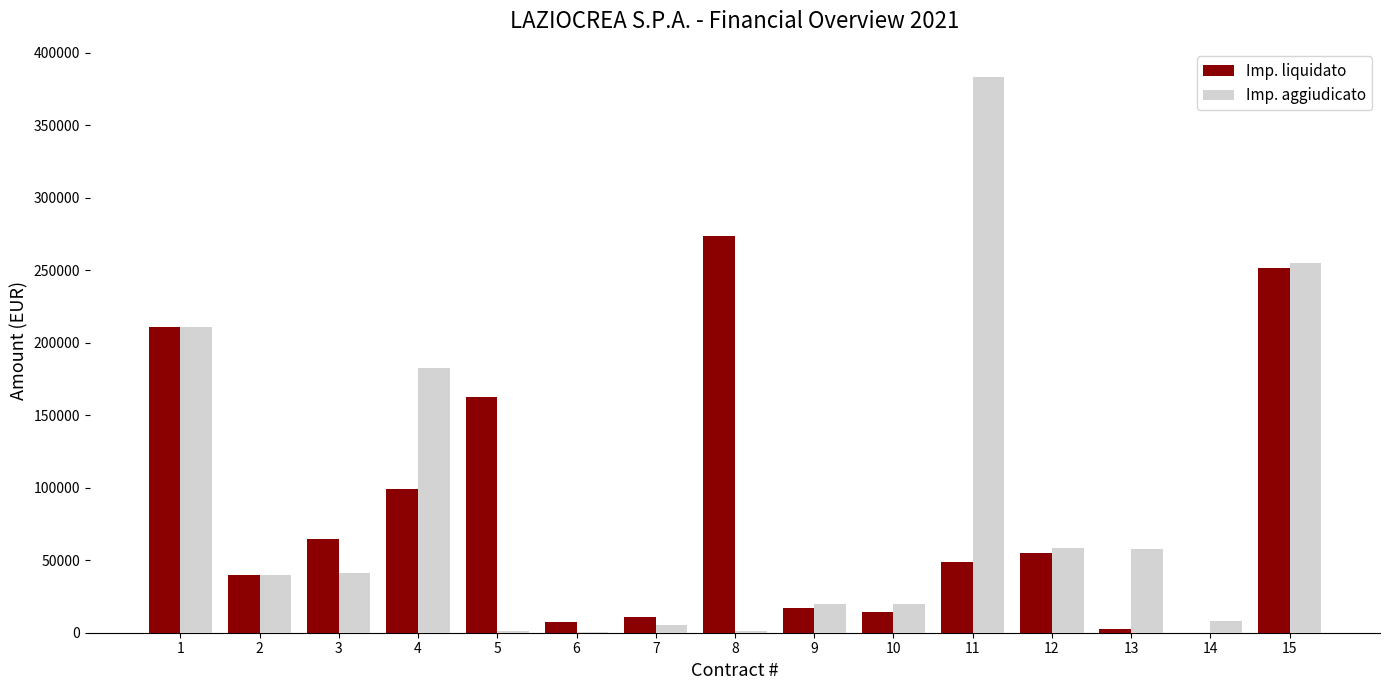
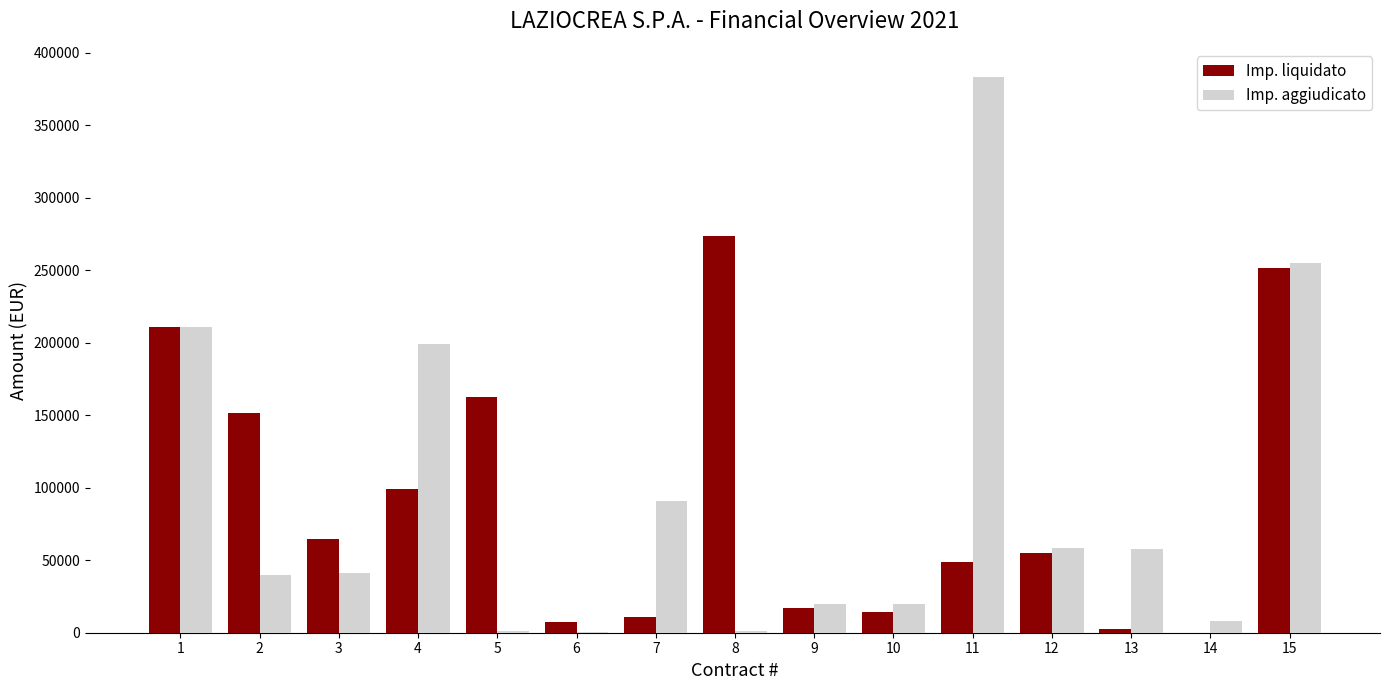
  {
    "Imp. liquidato": {
      "1": 211000,
-     "2": 40000,
+     "2": 151000,
      "3": 65000,
      "4": 99000,
      "5": 163000,
      "6": 7000,
      "7": 11000,
      "8": 273000,
      "9": 17000,
      "10": 14000,
      "11": 49000,
      "12": 55000,
      "13": 3000,
      "14": 0,
      "15": 252000
    },
    "Imp. aggiudicato": {
      "1": 211000,
      "2": 40000,
      "3": 41000,
-     "4": 182000,
-     "7": 5000,
+     "4": 199000,
+     "7": 91000,
      "9": 20000,
      "10": 20000,
      "11": 384000,
      "12": 58000,
      "13": 58000,
      "14": 8000,
      "15": 255000
    }
  }
